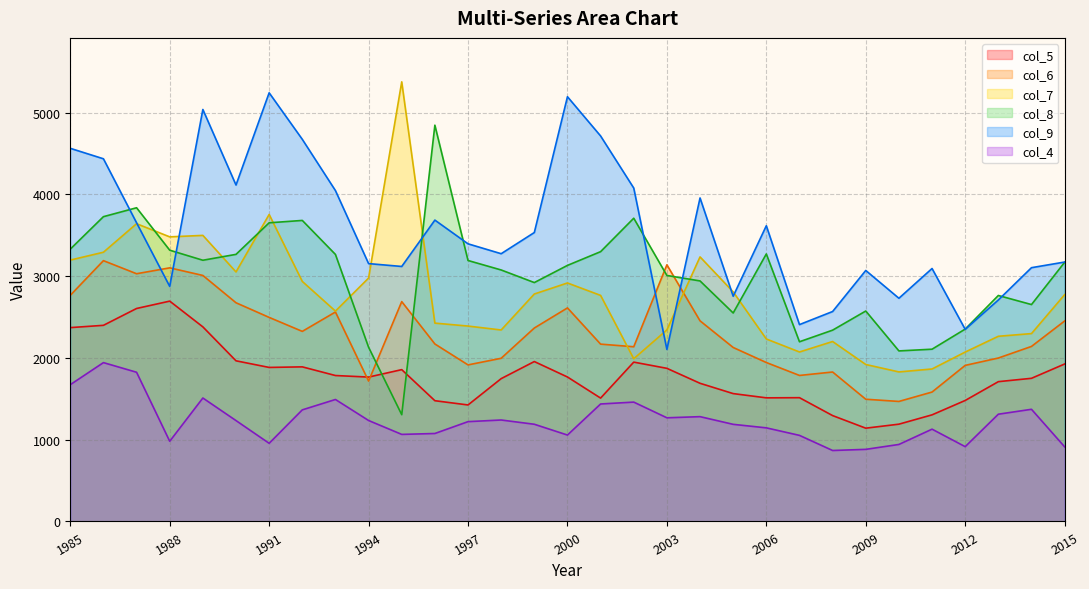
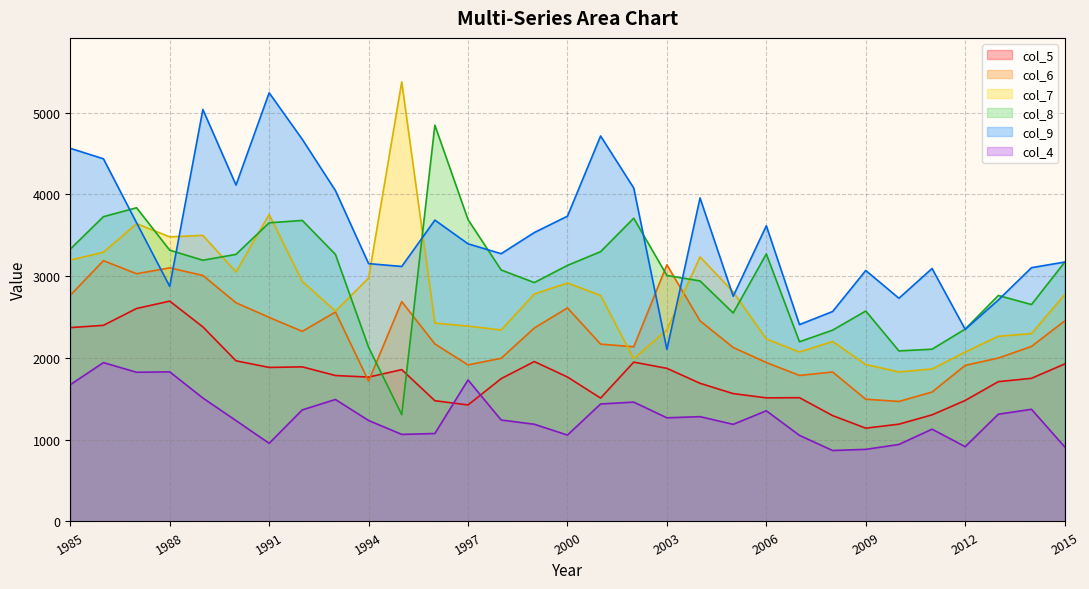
  {
    "col_8": {
      "1985": 3300,
      "1988": 3300,
      "1991": 3700,
      "1994": 2100,
-     "1997": 3200,
+     "1997": 3700,
      "2000": 3100,
      "2003": 3000,
      "2006": 3300,
      "2009": 2600
    },
    "col_9": {
      "1985": 4600,
      "1988": 2900,
      "1991": 5200,
      "1994": 3200,
      "1997": 3400,
-     "2000": 5200,
+     "2000": 3700,
      "2003": 2100,
      "2006": 3600,
      "2009": 3100
    },
    "col_4": {
      "1985": 1700,
-     "1988": 1000,
+     "1988": 1800,
      "1991": 1000,
      "1994": 1200,
-     "1997": 1200,
+     "1997": 1700,
      "2000": 1100,
      "2003": 1300,
-     "2006": 1100,
+     "2006": 1400,
      "2009": 900,
      "2012": 900,
      "2015": 900
    }
  }
